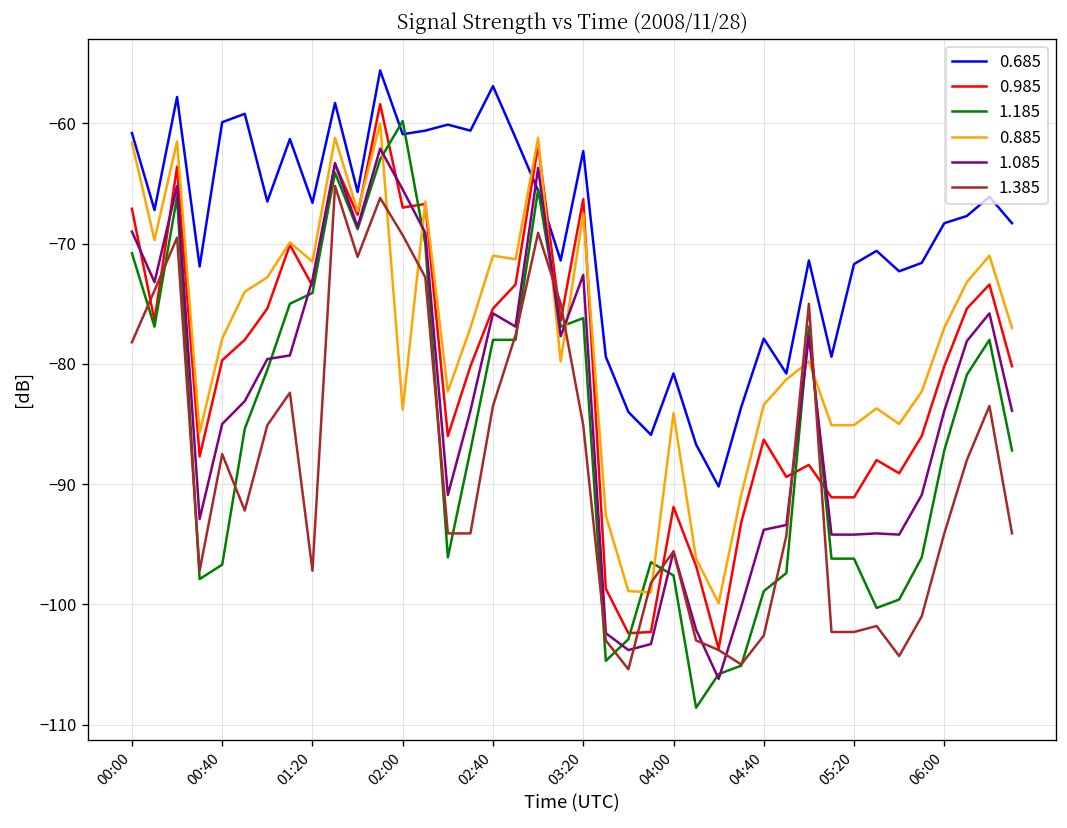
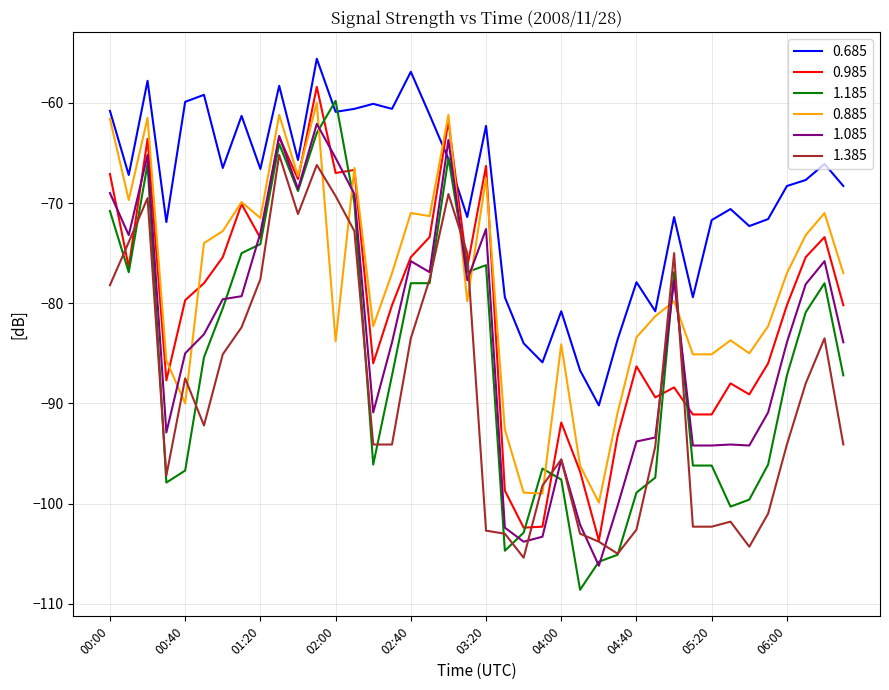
  {
    "0.685": {
      "00:00": -60.8,
      "00:40": -59.9,
      "01:20": -66.6,
      "02:00": -60.9,
      "02:40": -56.9,
      "03:20": -62.3,
      "04:00": -80.8,
      "04:40": -77.9,
      "05:20": -71.7,
      "06:00": -68.3
    },
    "0.985": {
      "00:00": -67.1,
      "00:40": -79.7,
      "01:20": -73.5,
      "02:00": -67.0,
      "02:40": -75.4,
      "03:20": -66.3,
      "04:00": -91.9,
      "04:40": -86.3,
      "05:20": -91.1,
      "06:00": -80.2
    },
    "1.185": {
      "00:00": -70.8,
      "00:40": -96.7,
      "01:20": -74.1,
      "02:00": -59.8,
      "02:40": -78.0,
      "03:20": -76.2,
      "04:00": -97.6,
      "04:40": -98.9,
      "05:20": -96.2,
      "06:00": -87.2
    },
    "0.885": {
      "00:00": -61.6,
-     "00:40": -77.9,
+     "00:40": -90.0,
      "01:20": -71.5,
      "02:00": -83.8,
      "02:40": -71.0,
      "03:20": -67.5,
      "04:00": -84.1,
      "04:40": -83.4,
      "05:20": -85.1,
      "06:00": -77.0
    },
    "1.085": {
      "00:00": -69.0,
      "00:40": -85.0,
      "01:20": -73.0,
      "02:00": -65.5,
      "02:40": -75.8,
      "03:20": -72.6,
      "04:40": -93.8,
      "05:20": -94.2,
      "06:00": -83.9
    },
    "1.385": {
      "00:00": -78.2,
      "00:40": -87.5,
-     "01:20": -97.2,
+     "01:20": -77.6,
      "02:00": -69.3,
      "02:40": -83.5,
-     "03:20": -85.1,
+     "03:20": -102.7,
      "04:40": -102.6,
      "05:20": -102.3,
      "06:00": -94.1
    }
  }
